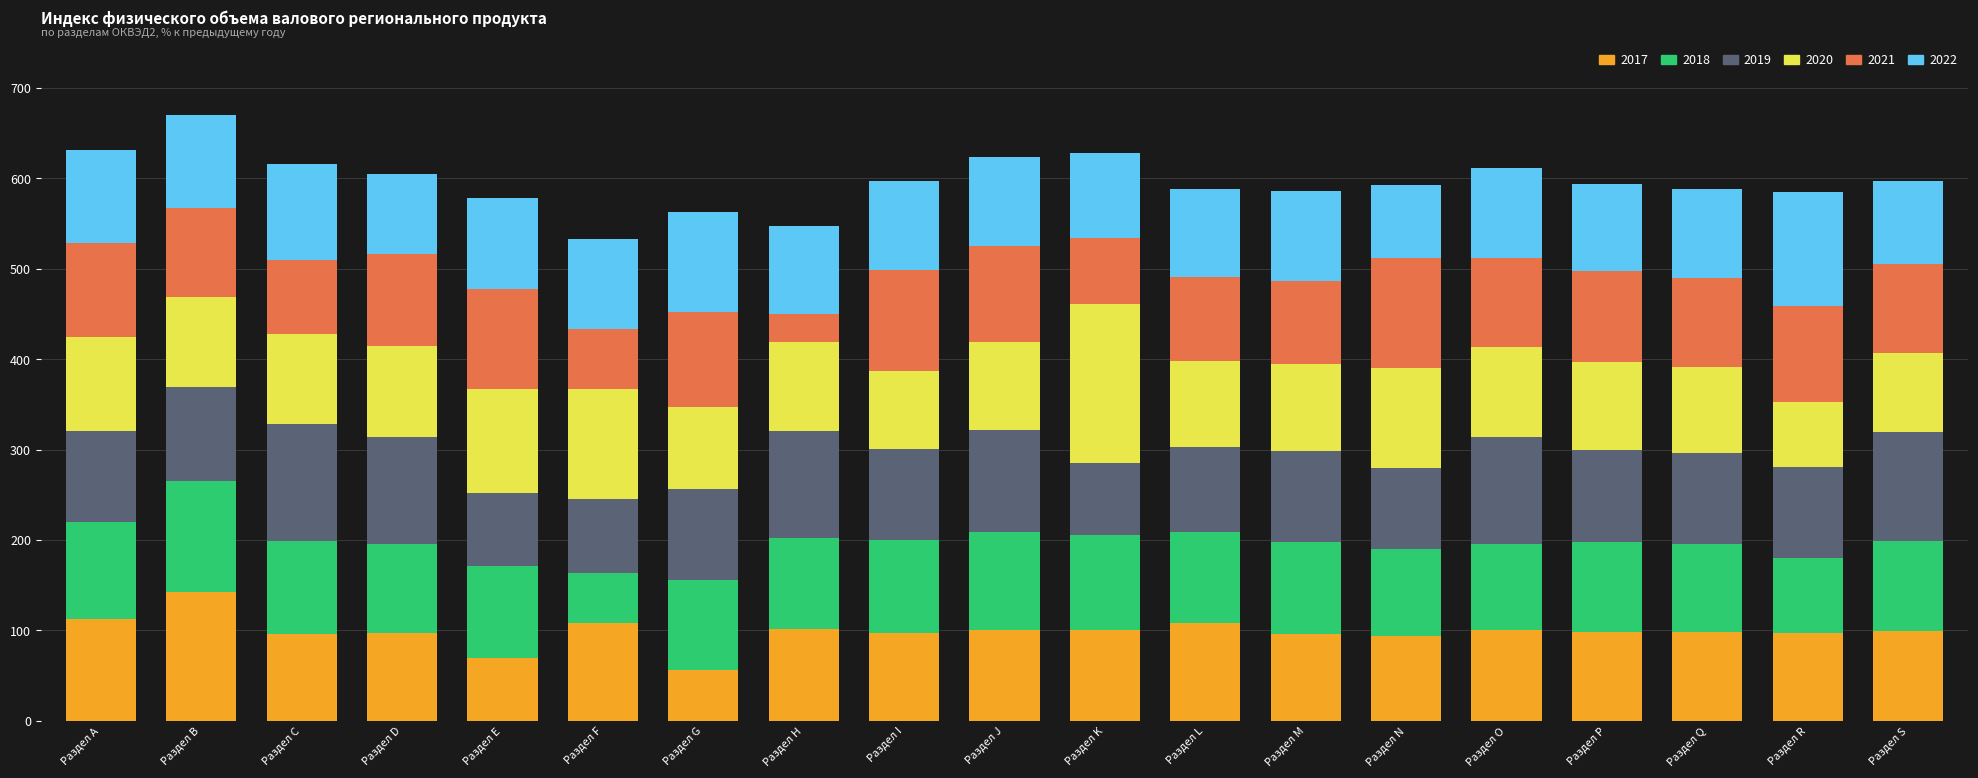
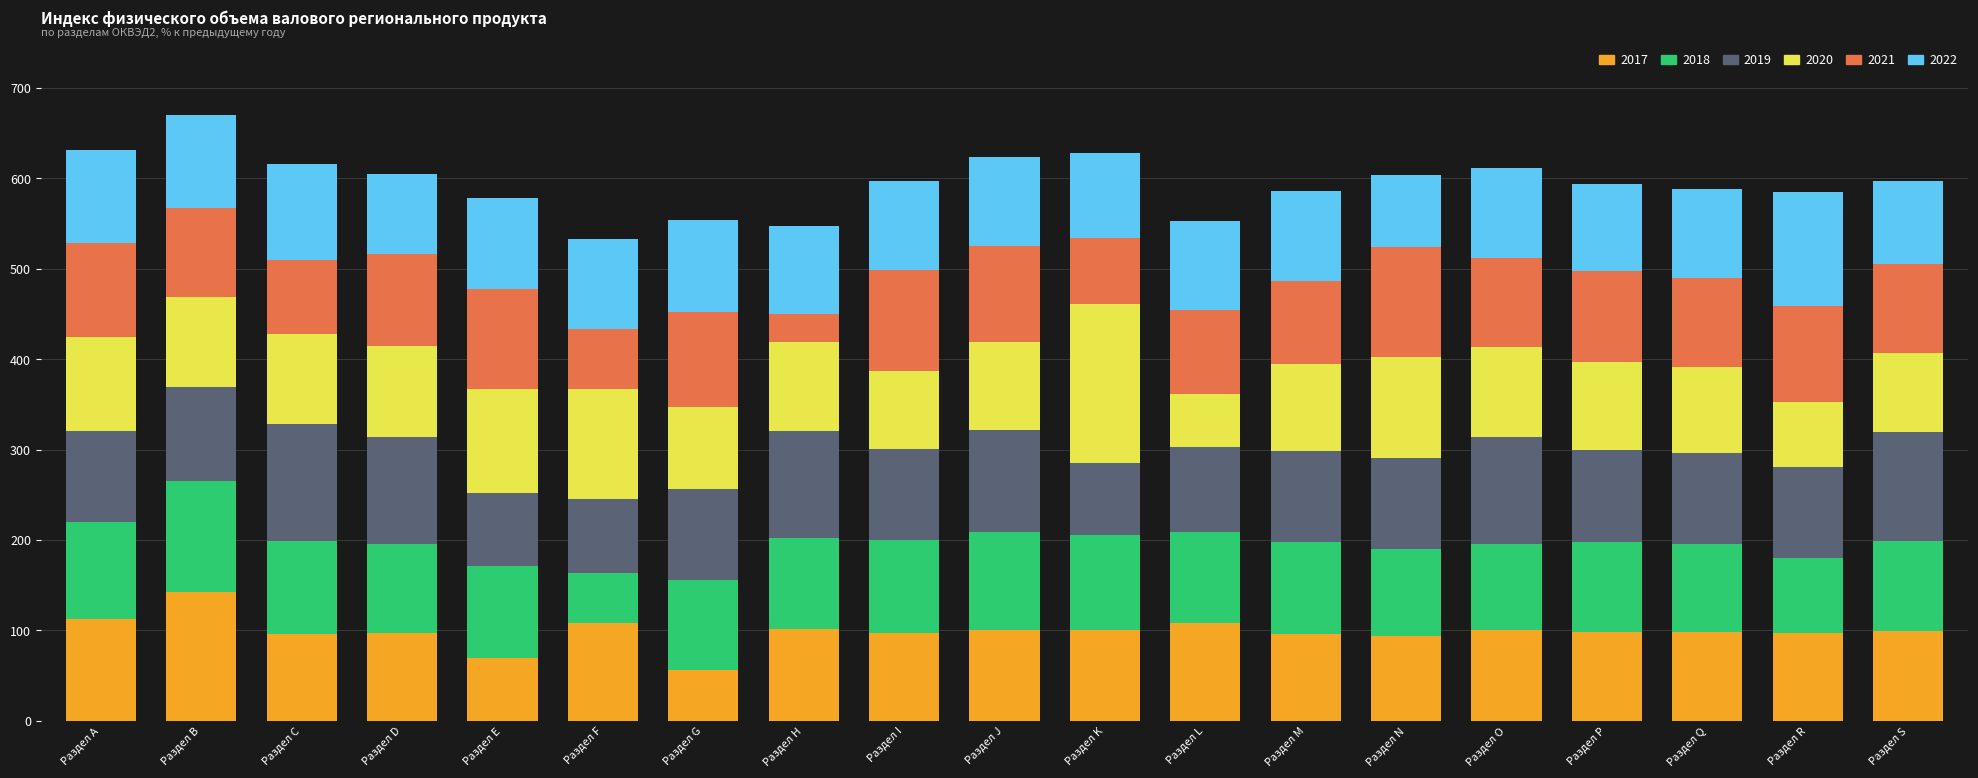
  {
    "2017": {
      "Раздел A": 110,
      "Раздел B": 140,
      "Раздел C": 100,
      "Раздел D": 100,
      "Раздел E": 70,
      "Раздел F": 110,
      "Раздел G": 60,
      "Раздел H": 100,
      "Раздел I": 100,
      "Раздел J": 100,
      "Раздел K": 100,
      "Раздел L": 110,
      "Раздел M": 100,
      "Раздел N": 90,
      "Раздел О": 100,
      "Раздел P": 100,
      "Раздел Q": 100,
      "Раздел R": 100,
      "Раздел S": 100
    },
    "2018": {
      "Раздел A": 110,
      "Раздел B": 120,
      "Раздел C": 100,
      "Раздел D": 100,
      "Раздел E": 100,
      "Раздел F": 60,
      "Раздел G": 100,
      "Раздел H": 100,
      "Раздел I": 100,
      "Раздел J": 110,
      "Раздел K": 110,
      "Раздел L": 100,
      "Раздел M": 100,
      "Раздел N": 100,
      "Раздел О": 100,
      "Раздел P": 100,
      "Раздел Q": 100,
      "Раздел R": 80,
      "Раздел S": 100
    },
    "2019": {
      "Раздел A": 100,
      "Раздел B": 100,
      "Раздел C": 130,
      "Раздел D": 120,
      "Раздел E": 80,
      "Раздел F": 80,
      "Раздел G": 100,
      "Раздел H": 120,
      "Раздел I": 100,
      "Раздел J": 110,
      "Раздел K": 80,
      "Раздел L": 90,
      "Раздел M": 100,
-     "Раздел N": 90,
+     "Раздел N": 100,
      "Раздел О": 120,
      "Раздел P": 100,
      "Раздел Q": 100,
      "Раздел R": 100,
      "Раздел S": 120
    },
    "2020": {
      "Раздел A": 100,
      "Раздел B": 100,
      "Раздел C": 100,
      "Раздел D": 100,
      "Раздел E": 120,
      "Раздел F": 120,
      "Раздел G": 90,
      "Раздел H": 100,
      "Раздел I": 90,
      "Раздел J": 100,
      "Раздел K": 180,
-     "Раздел L": 100,
+     "Раздел L": 60,
      "Раздел M": 100,
      "Раздел N": 110,
      "Раздел О": 100,
      "Раздел P": 100,
      "Раздел Q": 100,
      "Раздел R": 70,
      "Раздел S": 90
    },
    "2021": {
      "Раздел A": 100,
      "Раздел B": 100,
      "Раздел C": 80,
      "Раздел D": 100,
      "Раздел E": 110,
      "Раздел F": 70,
      "Раздел G": 100,
      "Раздел H": 30,
      "Раздел I": 110,
      "Раздел J": 110,
      "Раздел K": 70,
      "Раздел L": 90,
      "Раздел M": 90,
      "Раздел N": 120,
      "Раздел О": 100,
      "Раздел P": 100,
      "Раздел Q": 100,
      "Раздел R": 110,
      "Раздел S": 100
    },
    "2022": {
      "Раздел A": 100,
      "Раздел B": 100,
      "Раздел C": 110,
      "Раздел D": 90,
      "Раздел E": 100,
      "Раздел F": 100,
-     "Раздел G": 110,
+     "Раздел G": 100,
      "Раздел H": 100,
      "Раздел I": 100,
      "Раздел J": 100,
      "Раздел K": 90,
      "Раздел L": 100,
      "Раздел M": 100,
      "Раздел N": 80,
      "Раздел О": 100,
      "Раздел P": 100,
      "Раздел Q": 100,
      "Раздел R": 130,
      "Раздел S": 90
    }
  }
